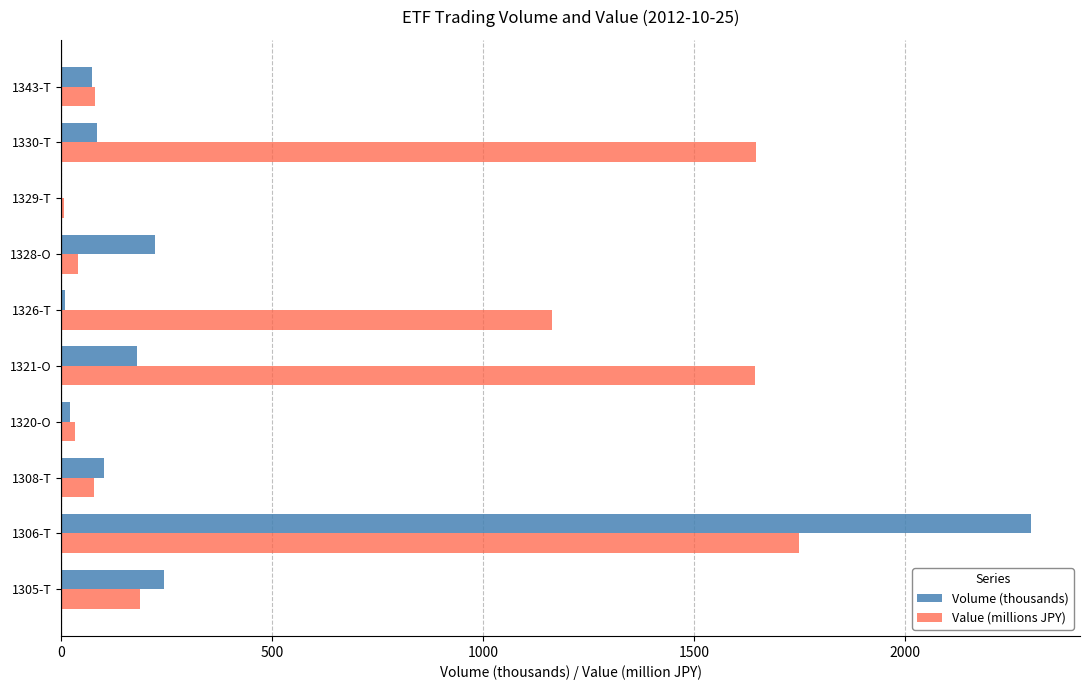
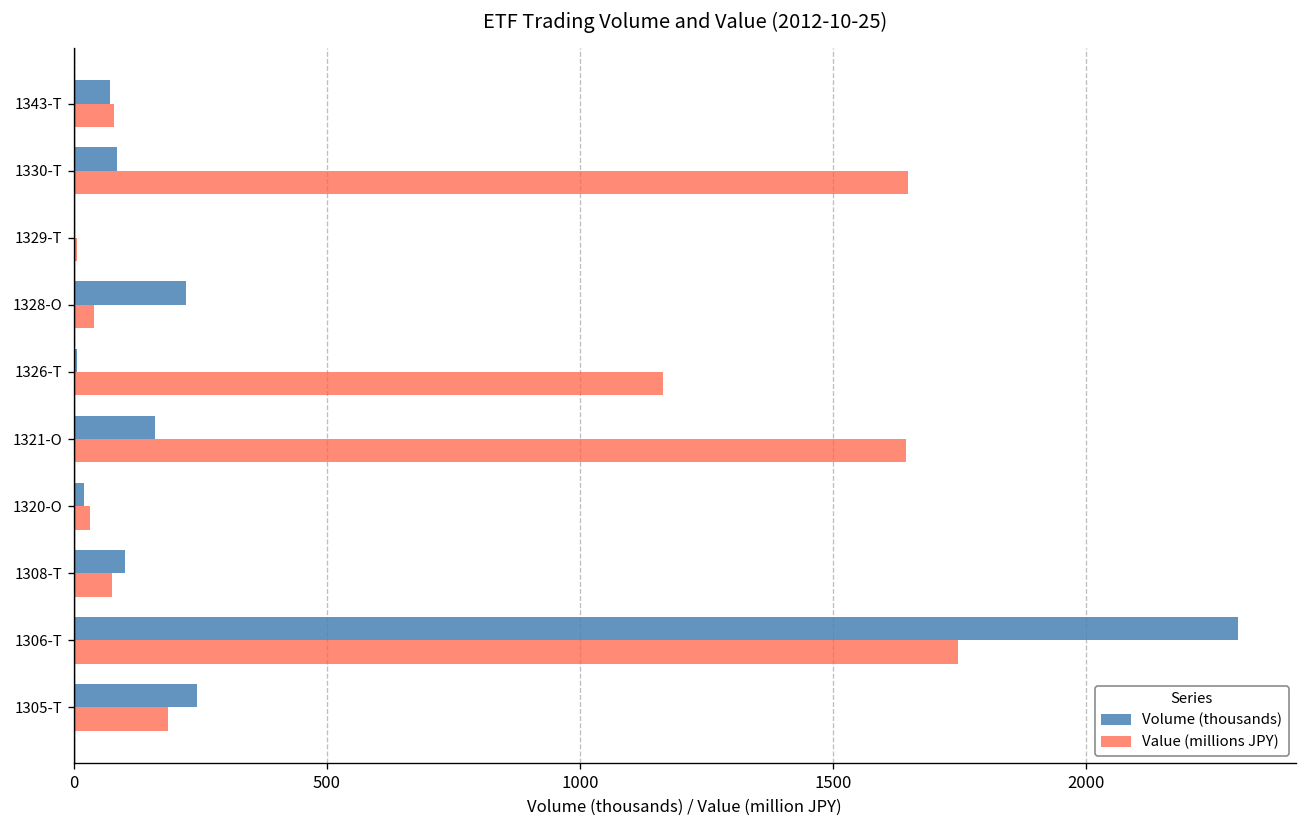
  {
    "Volume (thousands)": {
      "1343-T": 70,
      "1330-T": 80,
      "1328-O": 220,
      "1326-T": 10,
-     "1321-O": 180,
+     "1321-O": 160,
      "1320-O": 20,
      "1308-T": 100,
      "1306-T": 2300,
      "1305-T": 240
    },
    "Value (millions JPY)": {
      "1343-T": 80,
      "1330-T": 1650,
      "1328-O": 40,
      "1326-T": 1160,
      "1321-O": 1640,
      "1320-O": 30,
      "1308-T": 80,
      "1306-T": 1750,
      "1305-T": 190
    }
  }
